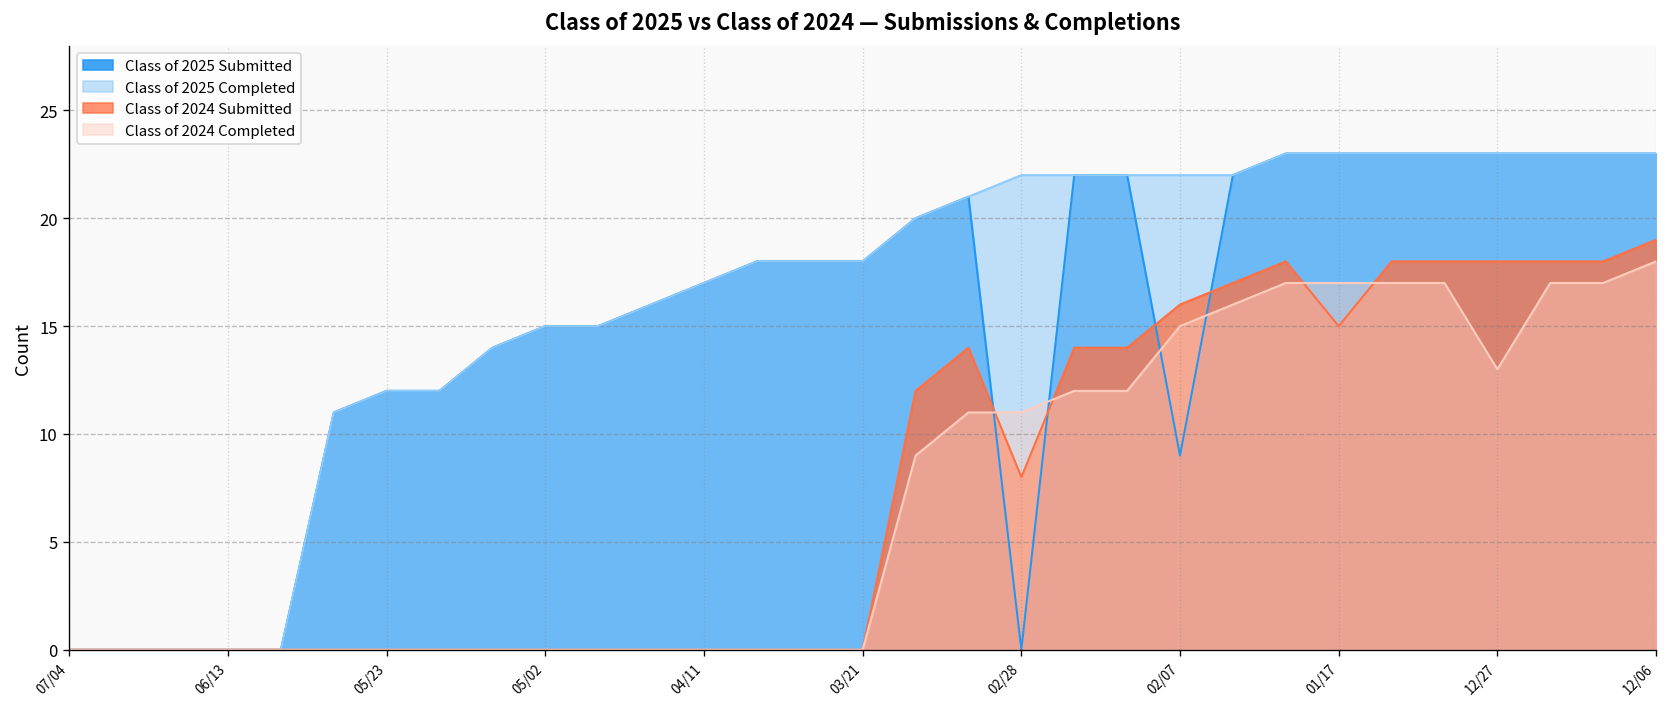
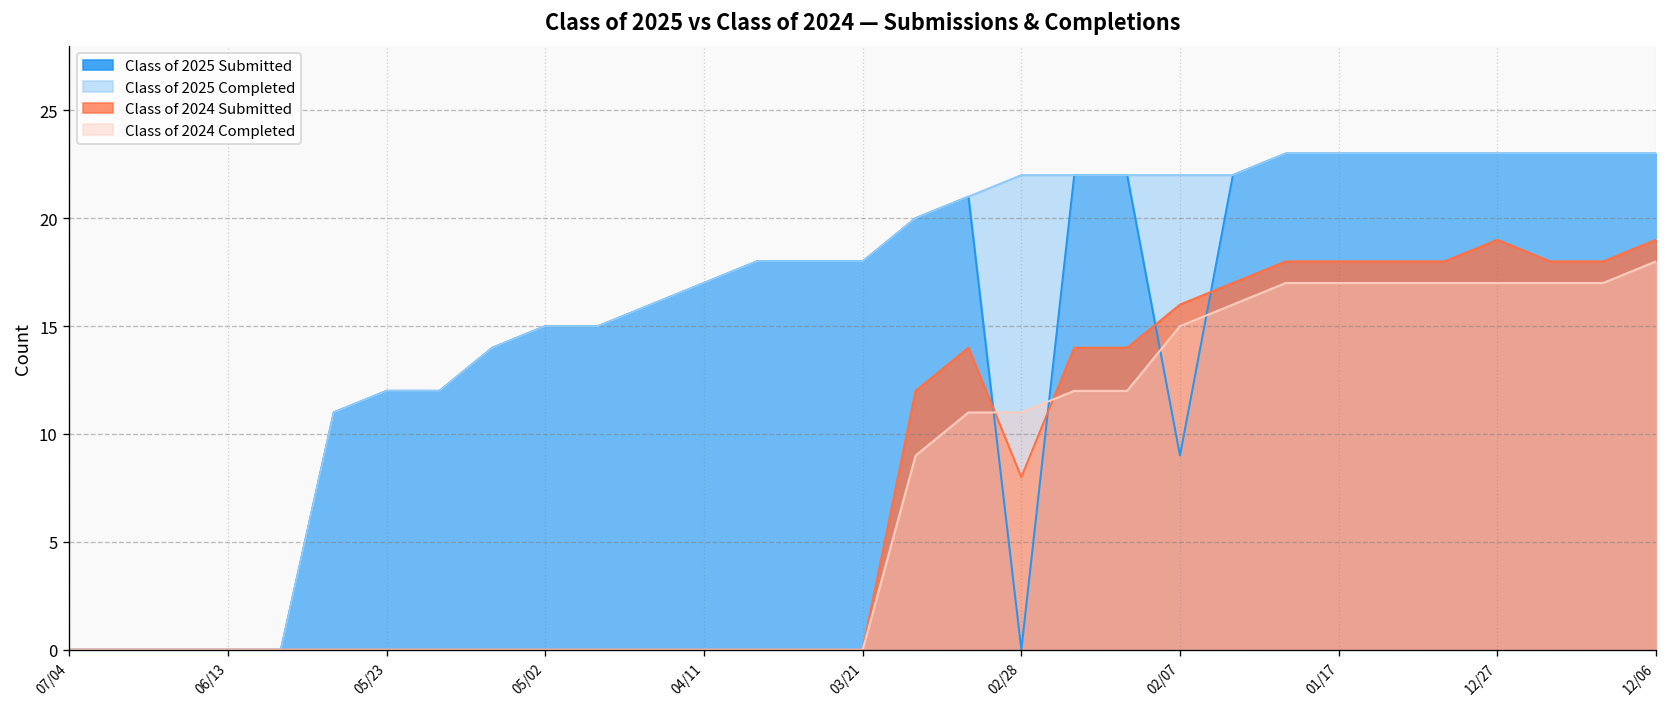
  {
    "Class of 2025 Submitted": {
      "02/28": 0,
      "02/07": 9
    },
    "Class of 2025 Completed": {
      "02/28": 22,
      "02/07": 22
    },
    "Class of 2024 Submitted": {
      "02/28": 8,
      "02/07": 16,
-     "01/17": 15,
-     "12/27": 18,
+     "01/17": 18,
+     "12/27": 19,
      "12/06": 19
    },
    "Class of 2024 Completed": {
      "02/28": 11,
      "02/07": 15,
      "01/17": 17,
-     "12/27": 13,
+     "12/27": 17,
      "12/06": 18
    }
  }
